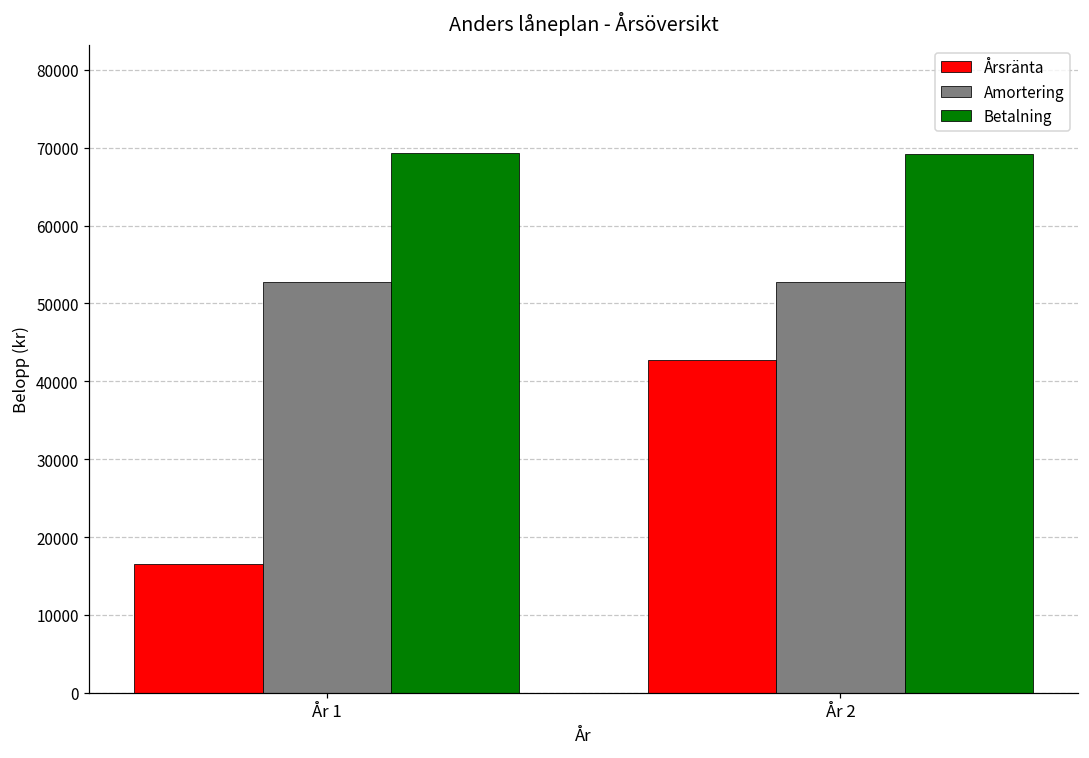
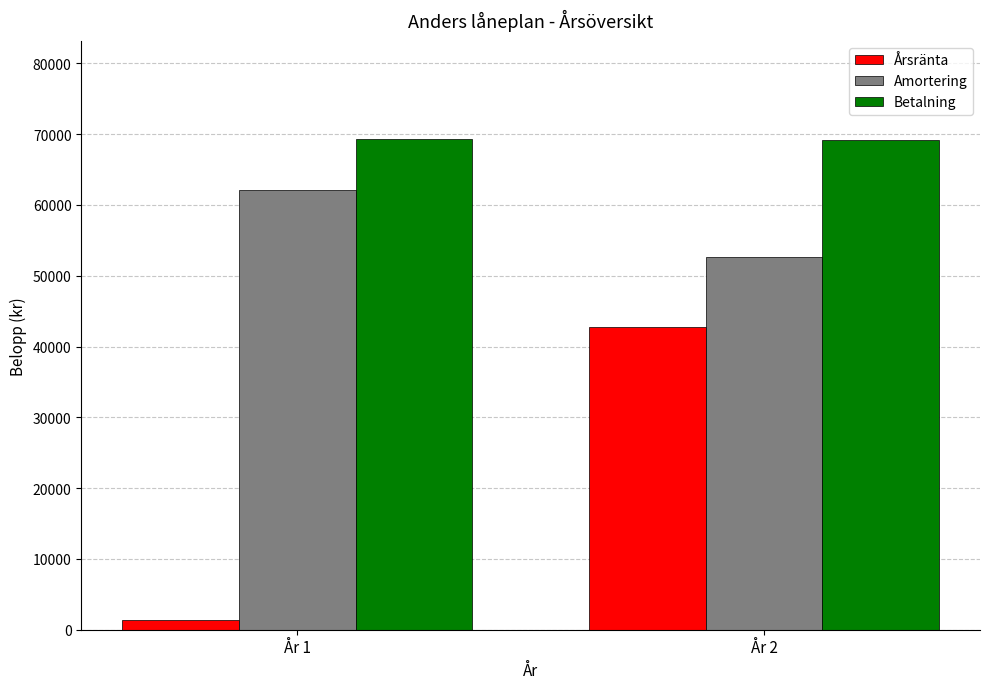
  {
    "Årsränta": {
-     "År 1": 17000,
+     "År 1": 1000,
      "År 2": 43000
    },
    "Amortering": {
-     "År 1": 53000,
+     "År 1": 62000,
      "År 2": 53000
    },
    "Betalning": {
      "År 1": 69000,
      "År 2": 69000
    }
  }
